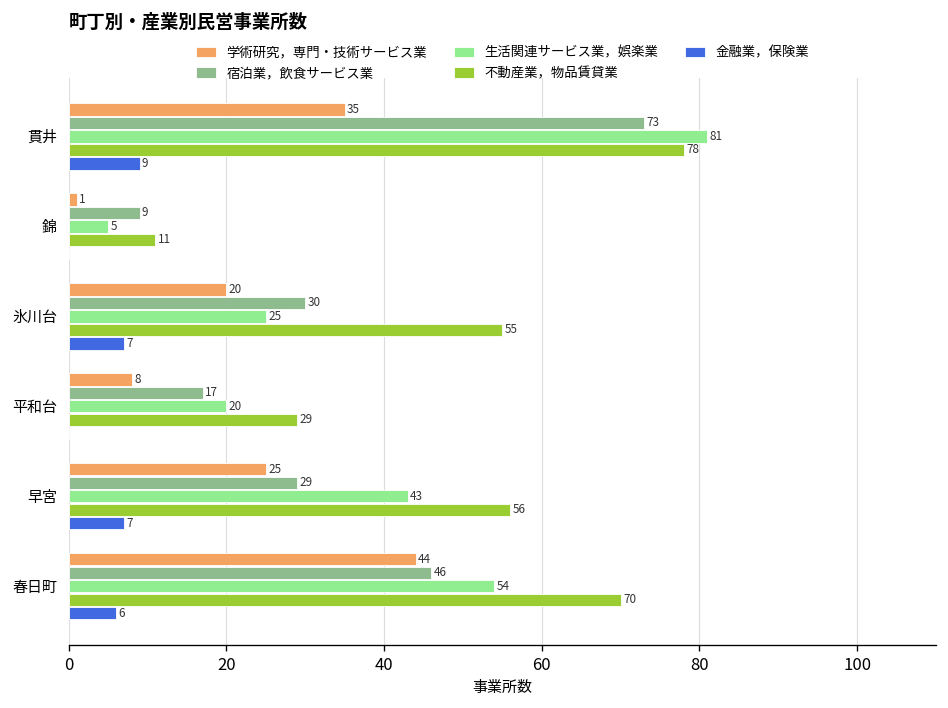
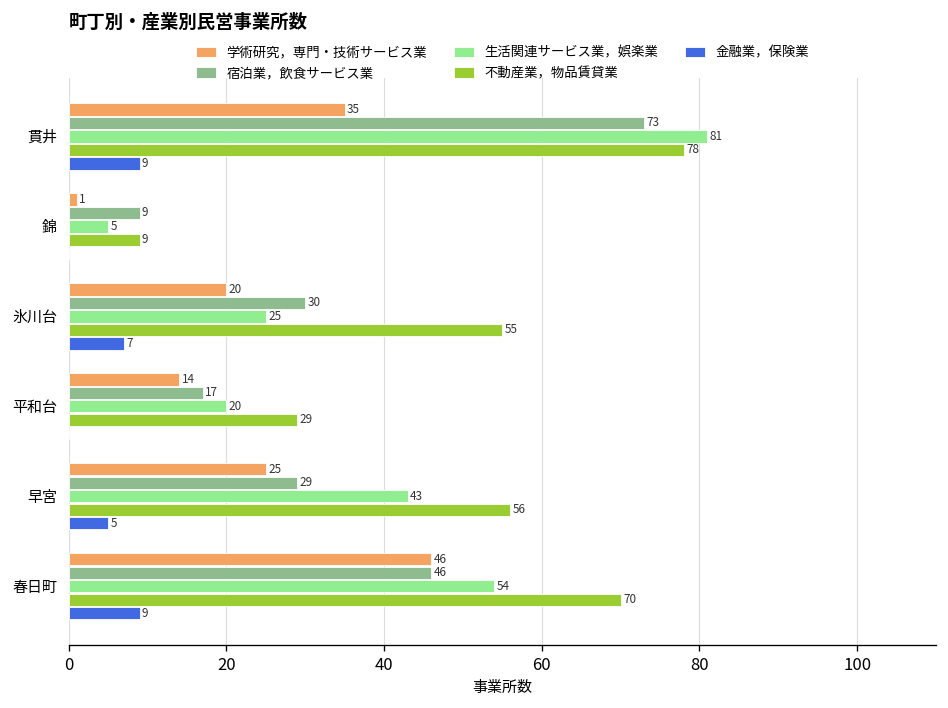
  {
    "学術研究，専門・技術サービス業": {
      "貫井": 35,
      "錦": 1,
      "氷川台": 20,
-     "平和台": 8,
+     "平和台": 14,
      "早宮": 25,
-     "春日町": 44
+     "春日町": 46
    },
    "不動産業，物品賃貸業": {
      "貫井": 78,
-     "錦": 11,
+     "錦": 9,
      "氷川台": 55,
      "平和台": 29,
      "早宮": 56,
      "春日町": 70
    },
    "金融業，保険業": {
      "貫井": 9,
      "氷川台": 7,
-     "早宮": 7,
-     "春日町": 6
+     "早宮": 5,
+     "春日町": 9
    }
  }
